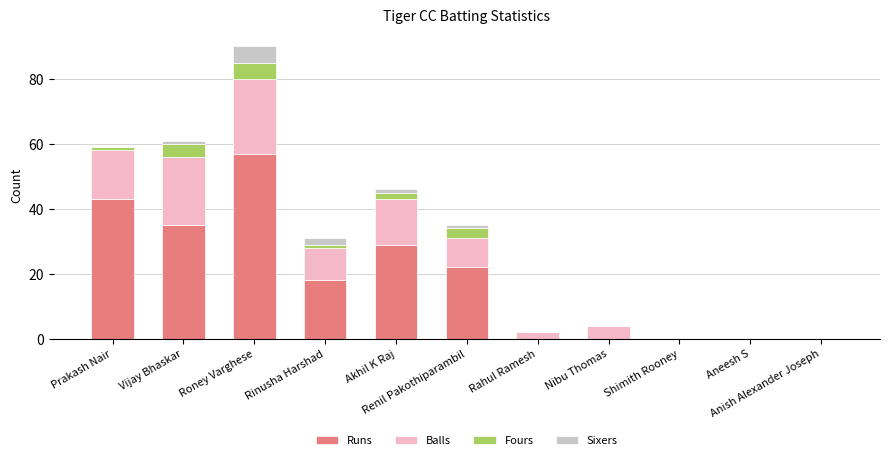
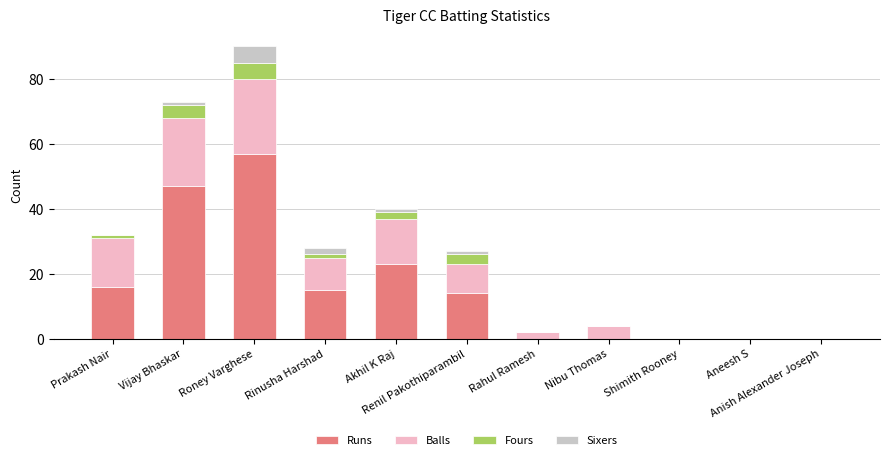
  {
    "Runs": {
-     "Prakash Nair": 43,
-     "Vijay Bhaskar": 35,
+     "Prakash Nair": 16,
+     "Vijay Bhaskar": 47,
      "Roney Varghese": 57,
-     "Rinusha Harshad": 18,
-     "Akhil K Raj": 29,
-     "Renil Pakothiparambil": 22,
+     "Rinusha Harshad": 15,
+     "Akhil K Raj": 23,
+     "Renil Pakothiparambil": 14,
      "Rahul Ramesh": 0,
      "Nibu Thomas": 0,
      "Shimith Rooney": 0,
      "Aneesh S": 0,
      "Anish Alexander Joseph": 0
    },
    "Fours": {
      "Prakash Nair": 1,
      "Vijay Bhaskar": 4,
      "Roney Varghese": 5,
      "Rinusha Harshad": 1,
      "Akhil K Raj": 2,
      "Renil Pakothiparambil": 3,
      "Rahul Ramesh": 0,
      "Nibu Thomas": 0,
      "Shimith Rooney": 0,
      "Aneesh S": 0,
      "Anish Alexander Joseph": 0
    }
  }
